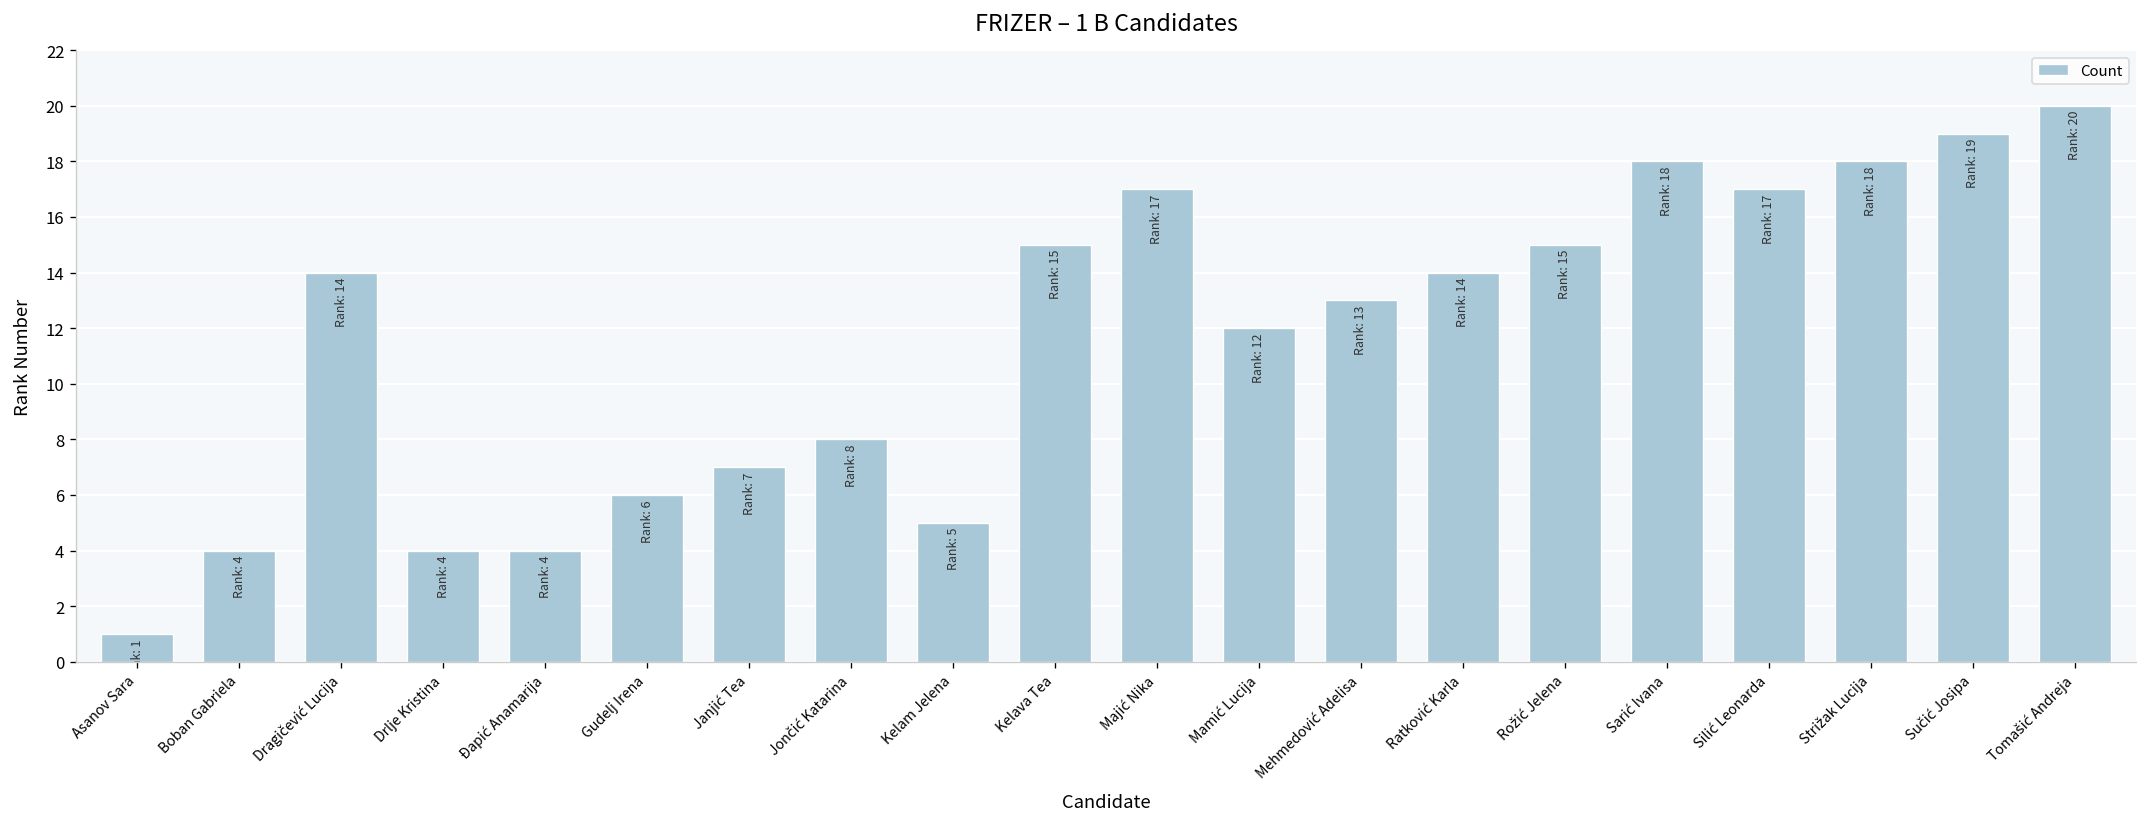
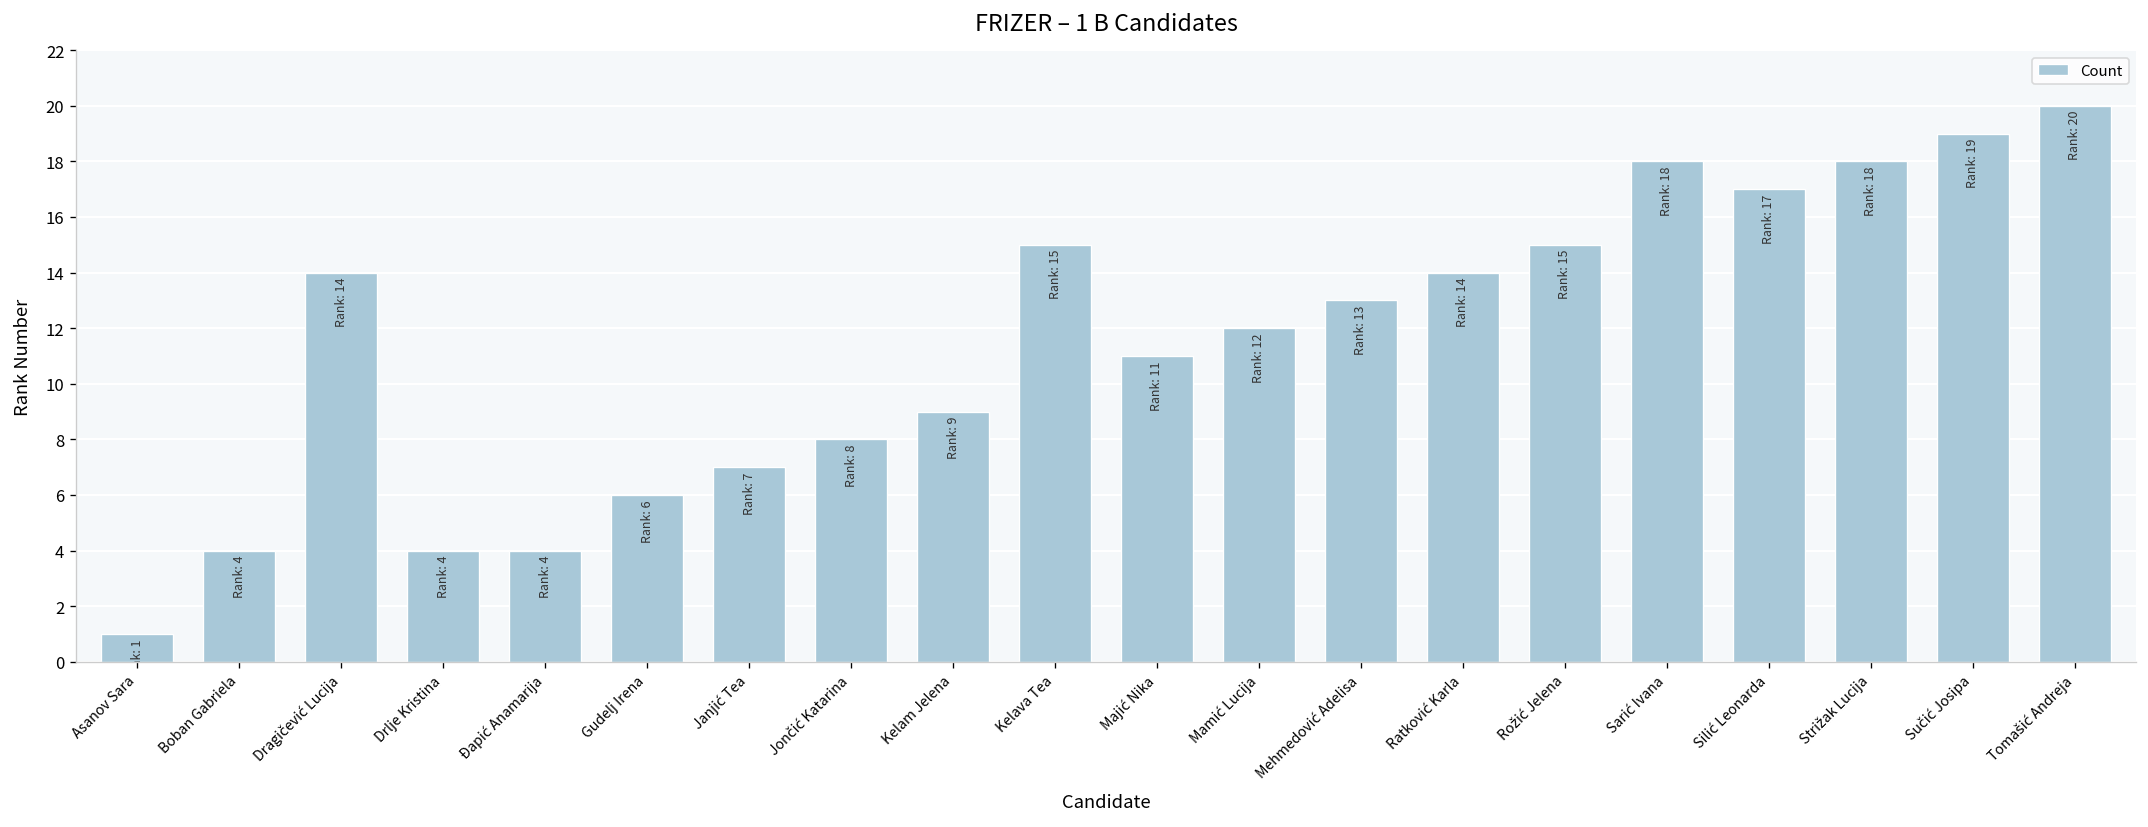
  {
    "Asanov Sara": 1,
    "Boban Gabriela": 4,
    "Dragičević Lucija": 14,
    "Drlje Kristina": 4,
    "Đapić Anamarija": 4,
    "Gudelj Irena": 6,
    "Janjić Tea": 7,
    "Jončić Katarina": 8,
-   "Kelam Jelena": 5,
+   "Kelam Jelena": 9,
    "Kelava Tea": 15,
-   "Majić Nika": 17,
+   "Majić Nika": 11,
    "Mamić Lucija": 12,
    "Mehmedović Adelisa": 13,
    "Ratković Karla": 14,
    "Rožić Jelena": 15,
    "Sarić Ivana": 18,
    "Silić Leonarda": 17,
    "Strižak Lucija": 18,
    "Sučić Josipa": 19,
    "Tomašić Andreja": 20
  }
